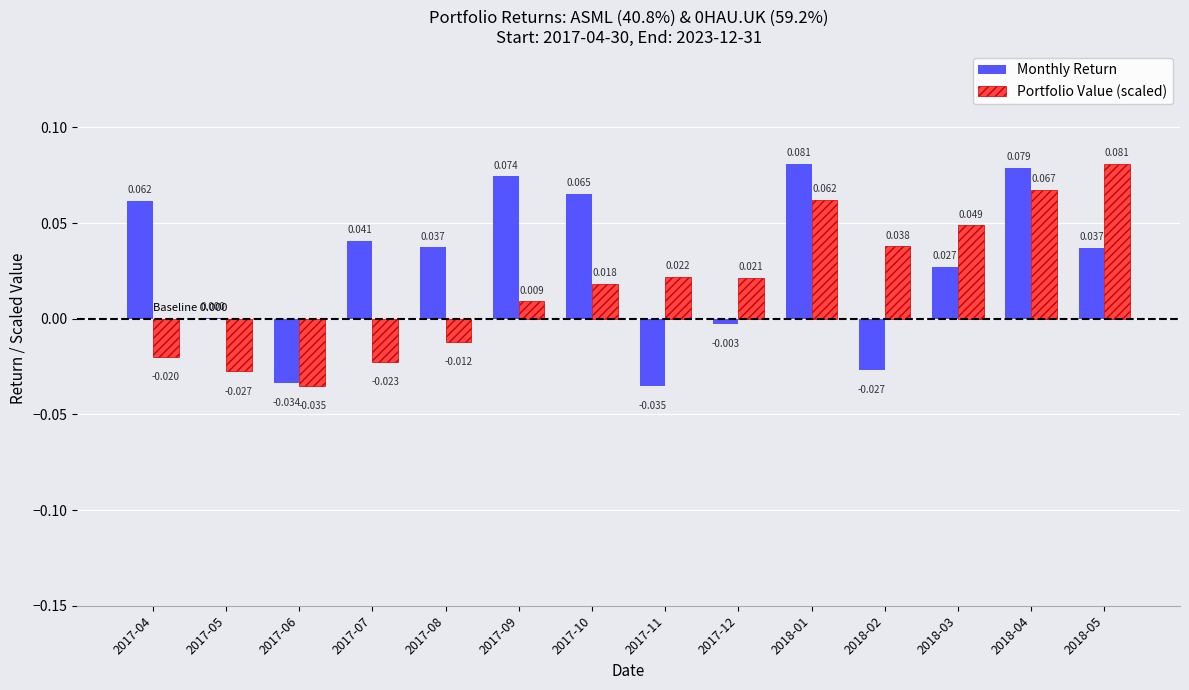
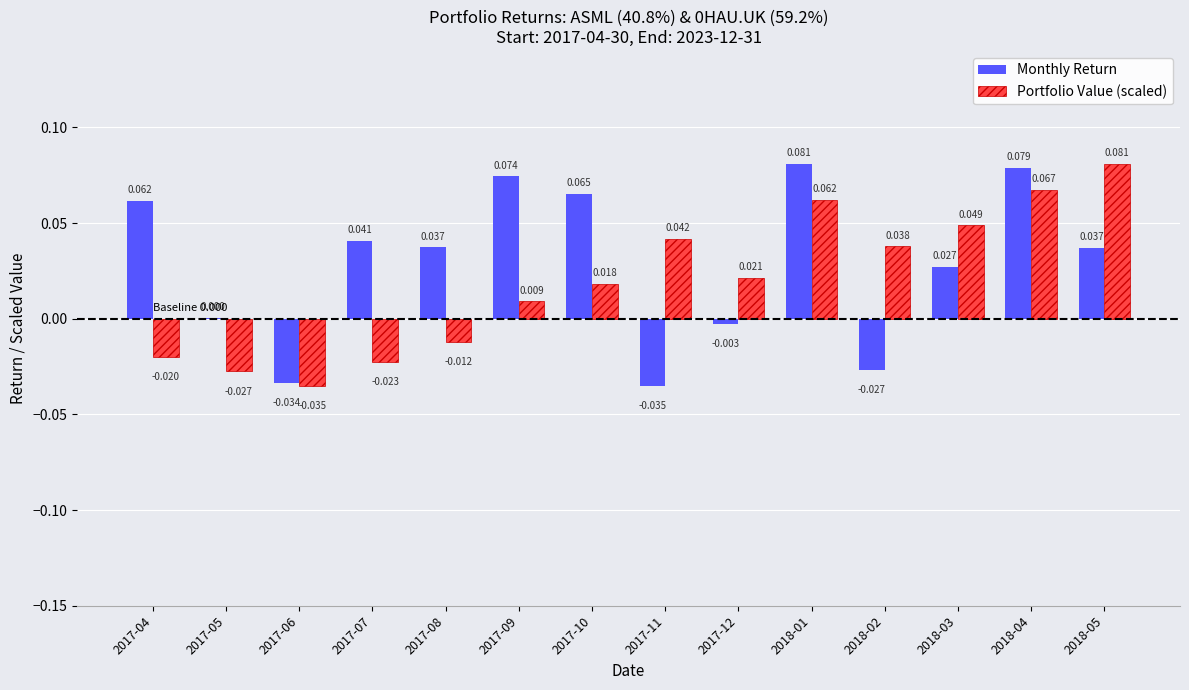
  {
    "Monthly Return": {
      "2017-04": 0.062,
      "2017-06": -0.034,
      "2017-07": 0.041,
      "2017-08": 0.037,
      "2017-09": 0.074,
      "2017-10": 0.065,
      "2017-11": -0.035,
      "2017-12": -0.003,
      "2018-01": 0.081,
      "2018-02": -0.027,
      "2018-03": 0.027,
      "2018-04": 0.079,
      "2018-05": 0.037
    },
    "Portfolio Value (scaled)": {
      "2017-04": -0.020,
      "2017-05": -0.027,
      "2017-06": -0.035,
      "2017-07": -0.023,
      "2017-08": -0.012,
      "2017-09": 0.009,
      "2017-10": 0.018,
-     "2017-11": 0.022,
+     "2017-11": 0.042,
      "2017-12": 0.021,
      "2018-01": 0.062,
      "2018-02": 0.038,
      "2018-03": 0.049,
      "2018-04": 0.067,
      "2018-05": 0.081
    }
  }
